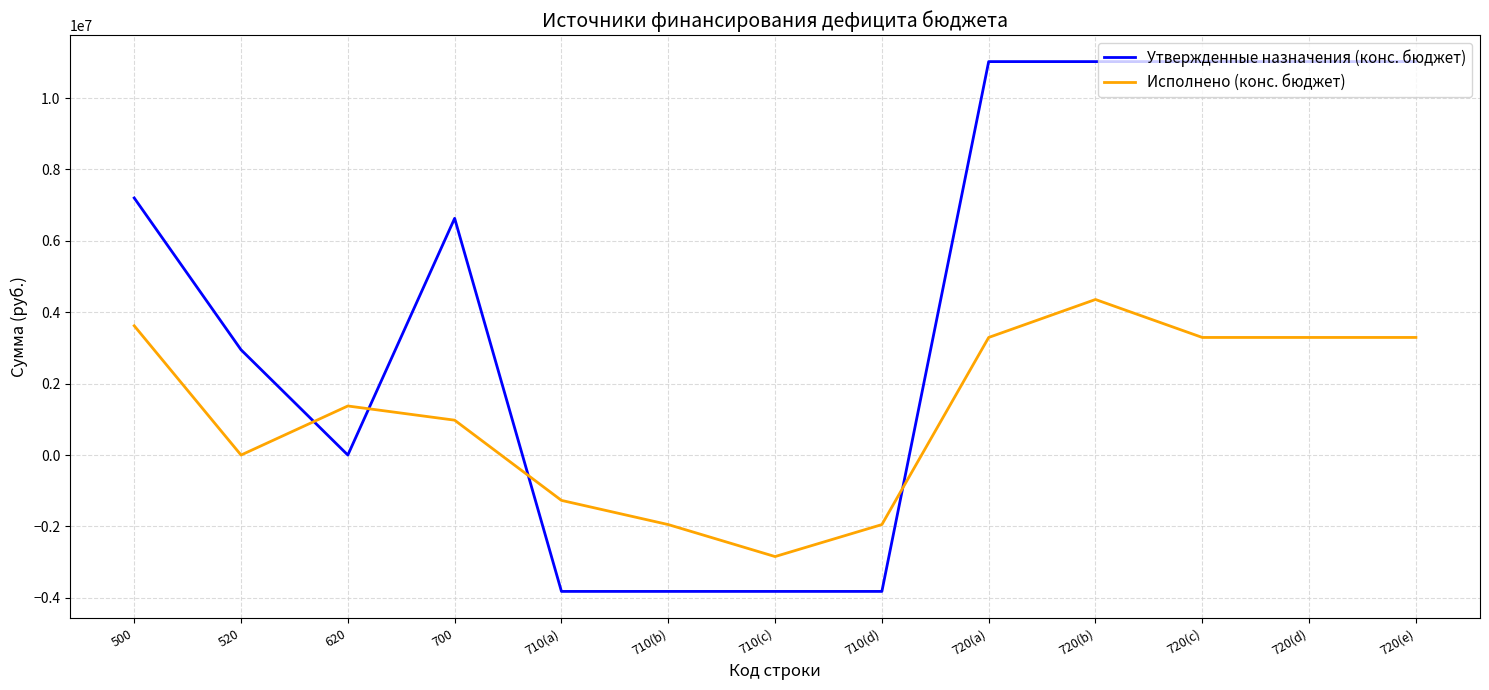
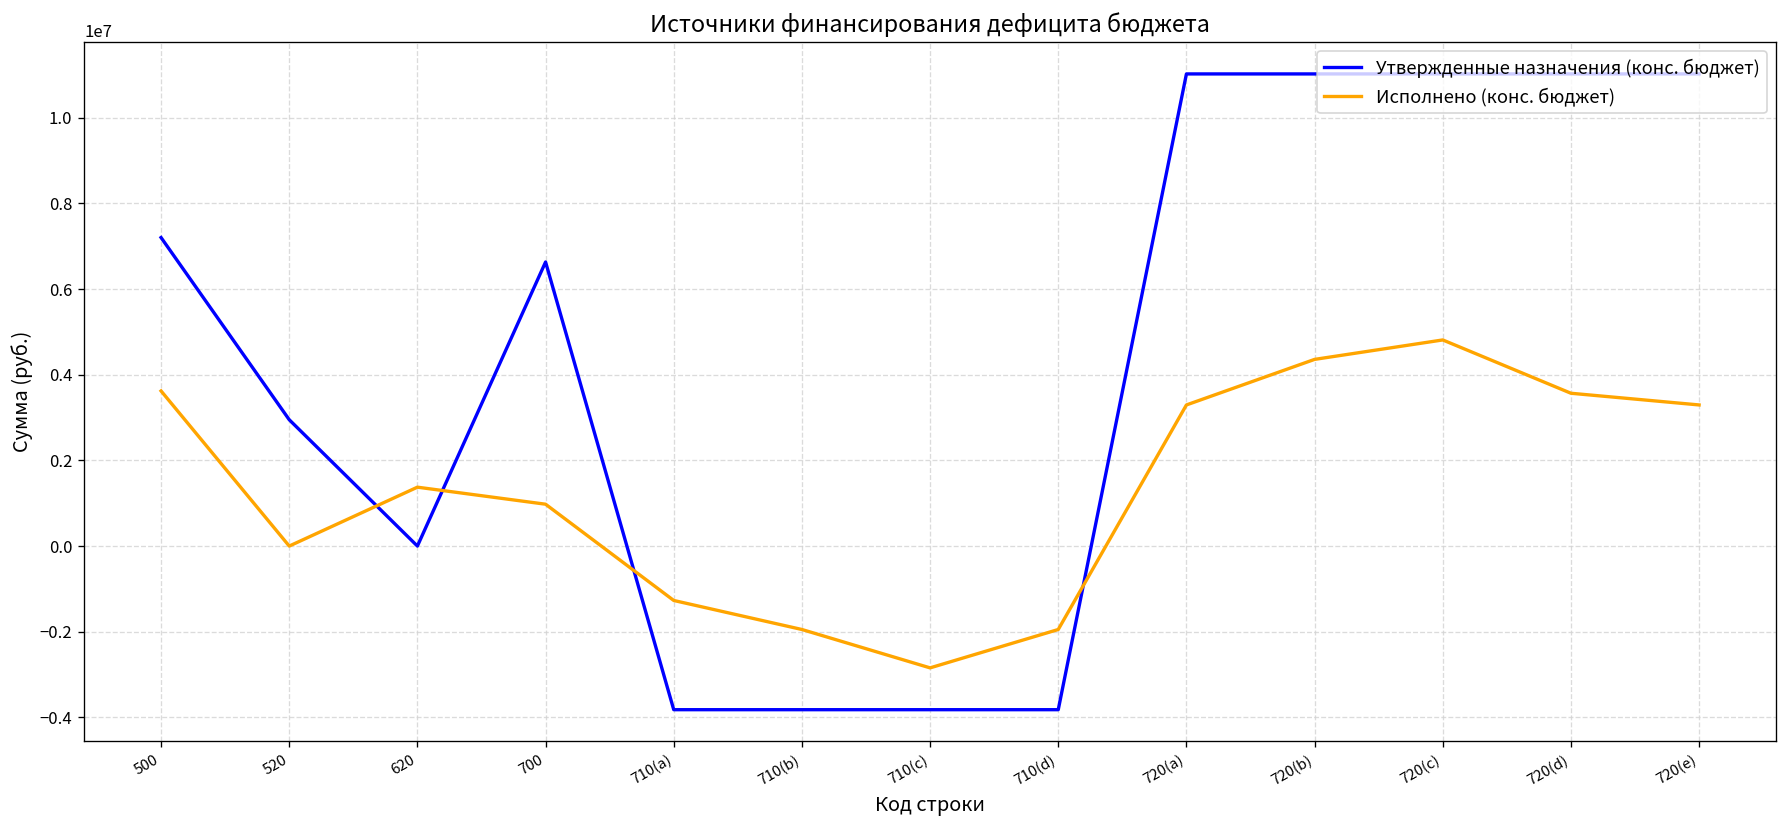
  {
    "Утвержденные назначения (конс. бюджет)": {
      "500": 7200000,
      "520": 2900000,
      "620": 0,
      "700": 6600000,
      "710(a)": -3800000,
      "710(b)": -3800000,
      "710(c)": -3800000,
      "710(d)": -3800000,
      "720(a)": 11000000,
      "720(b)": 11000000
    },
    "Исполнено (конс. бюджет)": {
      "500": 3600000,
      "520": 0,
      "620": 1400000,
      "700": 1000000,
      "710(a)": -1300000,
      "710(b)": -1900000,
      "710(c)": -2800000,
      "710(d)": -1900000,
      "720(a)": 3300000,
      "720(b)": 4400000,
-     "720(c)": 3300000,
-     "720(d)": 3300000,
+     "720(c)": 4800000,
+     "720(d)": 3600000,
      "720(e)": 3300000
    }
  }
